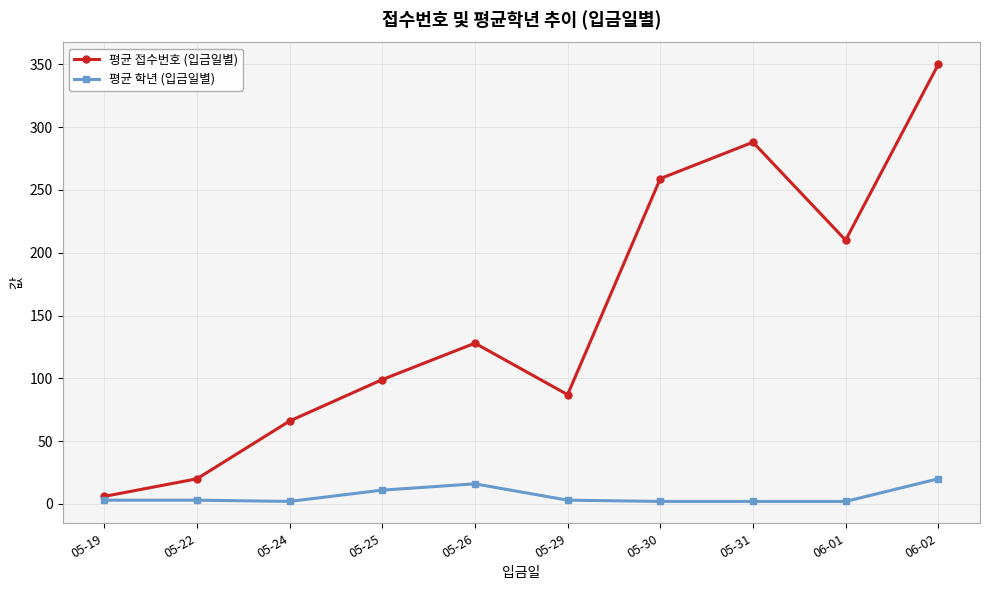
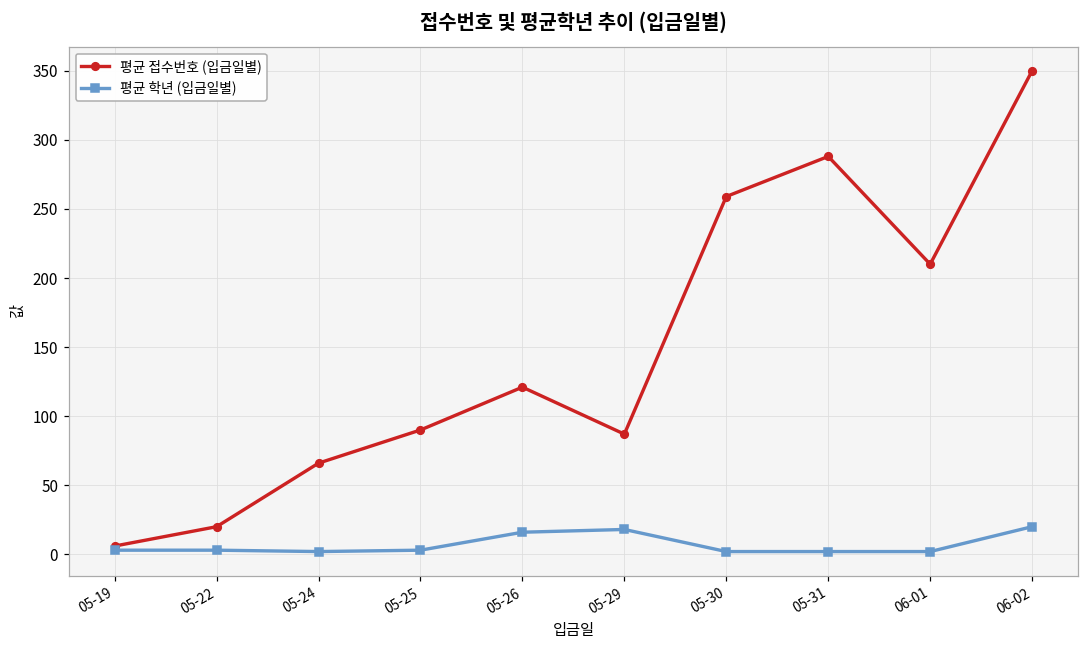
  {
    "평균 접수번호 (입금일별)": {
      "05-19": 6,
      "05-22": 20,
      "05-24": 66,
-     "05-25": 99,
-     "05-26": 128,
+     "05-25": 90,
+     "05-26": 121,
      "05-29": 87,
      "05-30": 259,
      "05-31": 288,
      "06-01": 210,
      "06-02": 350
    },
    "평균 학년 (입금일별)": {
      "05-19": 3,
      "05-22": 3,
      "05-24": 2,
-     "05-25": 11,
+     "05-25": 3,
      "05-26": 16,
-     "05-29": 3,
+     "05-29": 18,
      "05-30": 2,
      "05-31": 2,
      "06-01": 2,
      "06-02": 20
    }
  }
